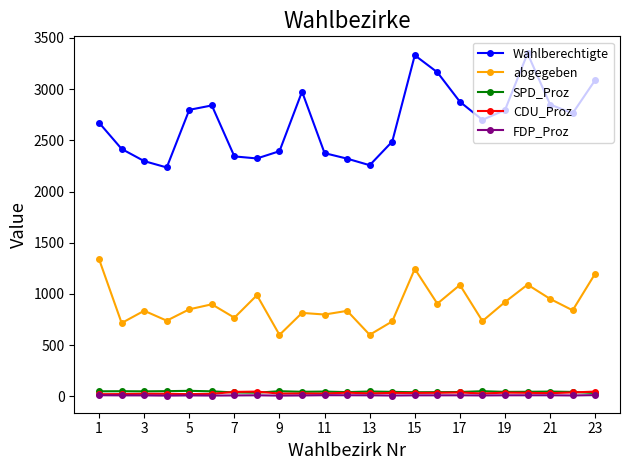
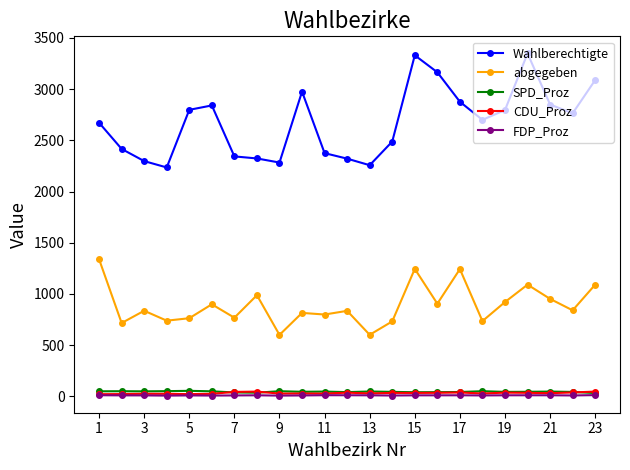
  {
    "Wahlberechtigte": {
      "1": 2670,
      "3": 2300,
      "5": 2800,
      "7": 2340,
-     "9": 2390,
+     "9": 2280,
      "11": 2380,
      "13": 2260,
      "15": 3330,
      "17": 2880
    },
    "abgegeben": {
      "1": 1340,
      "3": 840,
-     "5": 850,
+     "5": 760,
      "7": 770,
      "9": 600,
      "11": 800,
      "13": 600,
      "15": 1240,
-     "17": 1090,
+     "17": 1240,
      "19": 920,
      "21": 950,
-     "23": 1200
+     "23": 1090
    },
    "SPD_Proz": {
      "1": 50,
      "5": 50
    },
    "FDP_Proz": {
      "7": 10,
      "17": 10,
      "19": 10
    }
  }
